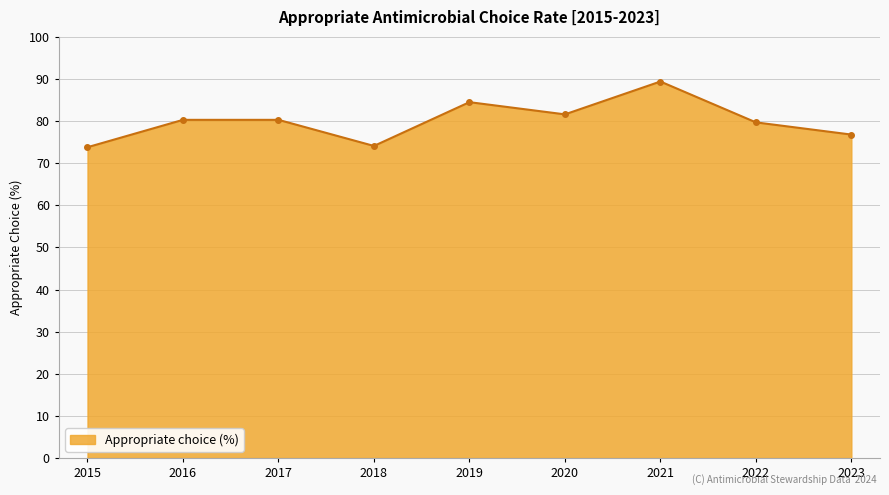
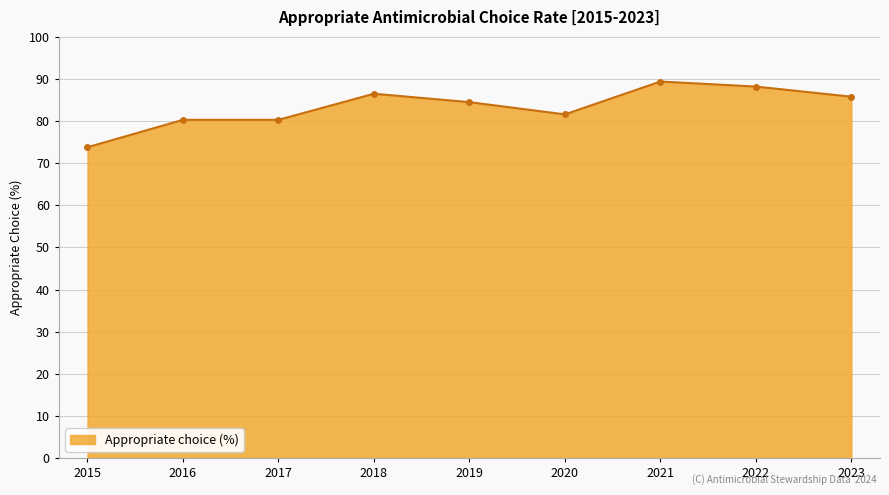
  {
    "2015": 74,
    "2016": 80,
    "2017": 80,
-   "2018": 74,
+   "2018": 87,
    "2019": 85,
    "2020": 82,
    "2021": 89,
-   "2022": 80,
-   "2023": 77
+   "2022": 88,
+   "2023": 86
  }
